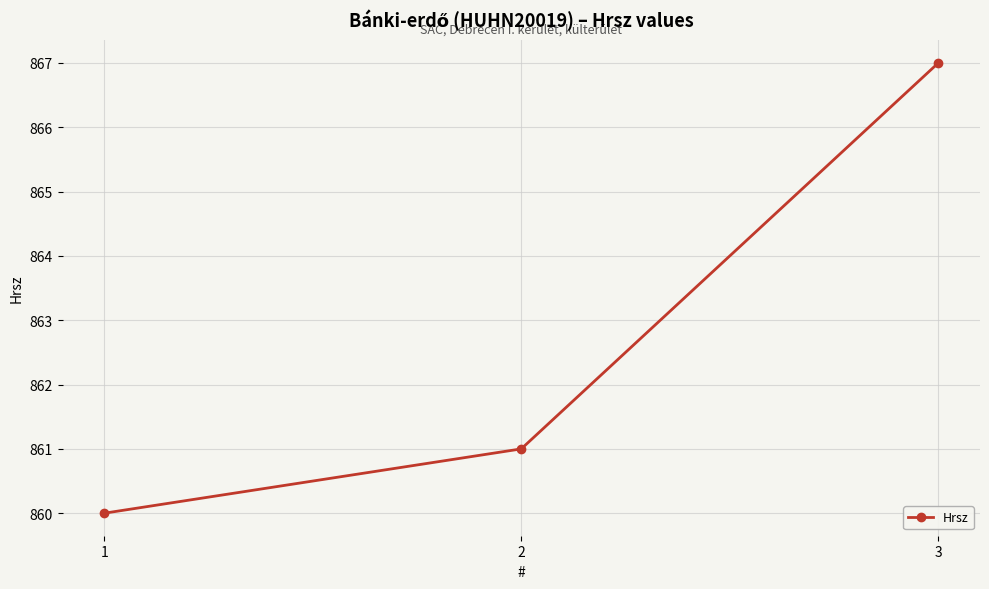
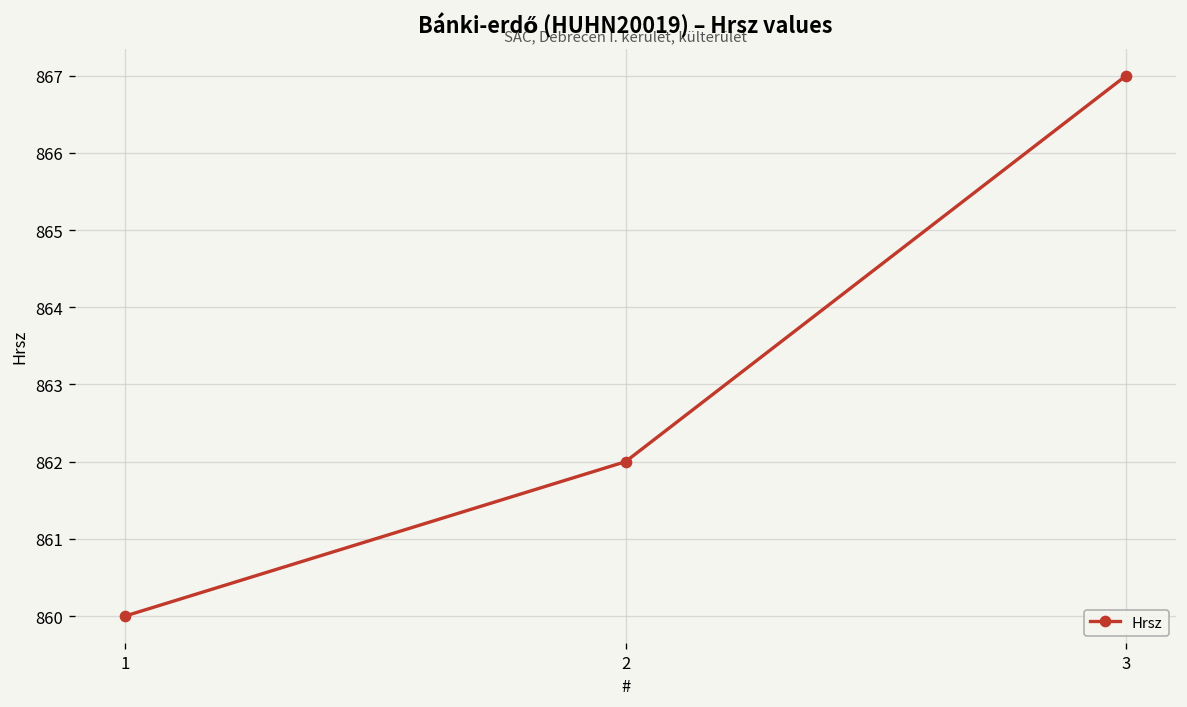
  {
    "1": 860,
-   "2": 861,
+   "2": 862,
    "3": 867
  }
